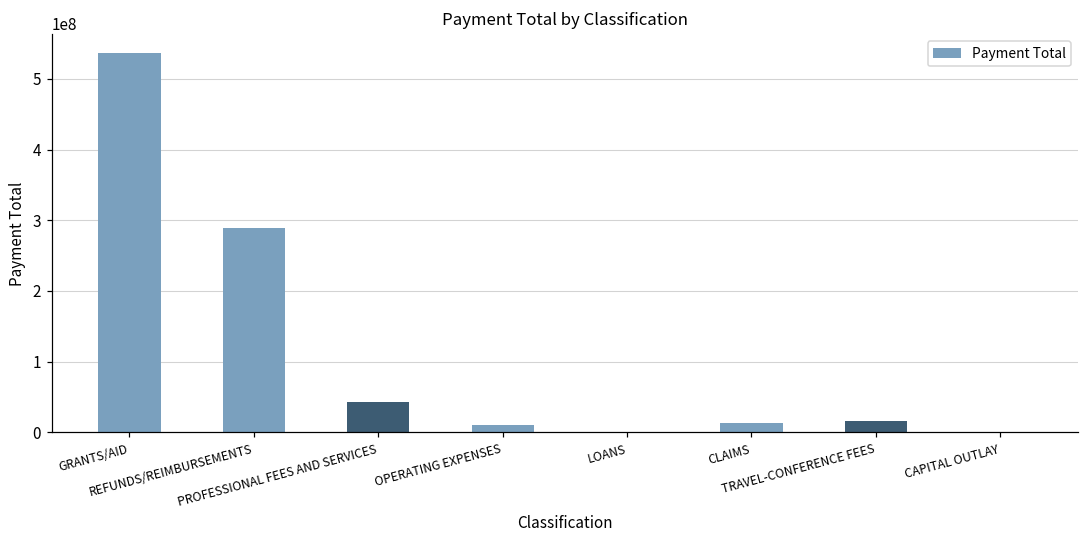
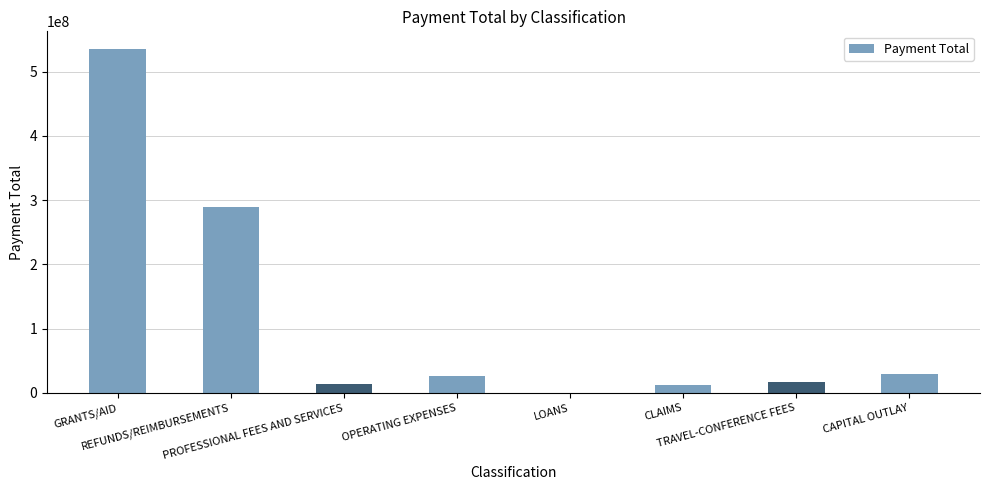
  {
    "GRANTS/AID": 540000000,
    "REFUNDS/REIMBURSEMENTS": 290000000,
-   "PROFESSIONAL FEES AND SERVICES": 40000000,
-   "OPERATING EXPENSES": 10000000,
+   "PROFESSIONAL FEES AND SERVICES": 10000000,
+   "OPERATING EXPENSES": 30000000,
    "CLAIMS": 10000000,
    "TRAVEL-CONFERENCE FEES": 20000000,
-   "CAPITAL OUTLAY": 0
+   "CAPITAL OUTLAY": 30000000
  }
